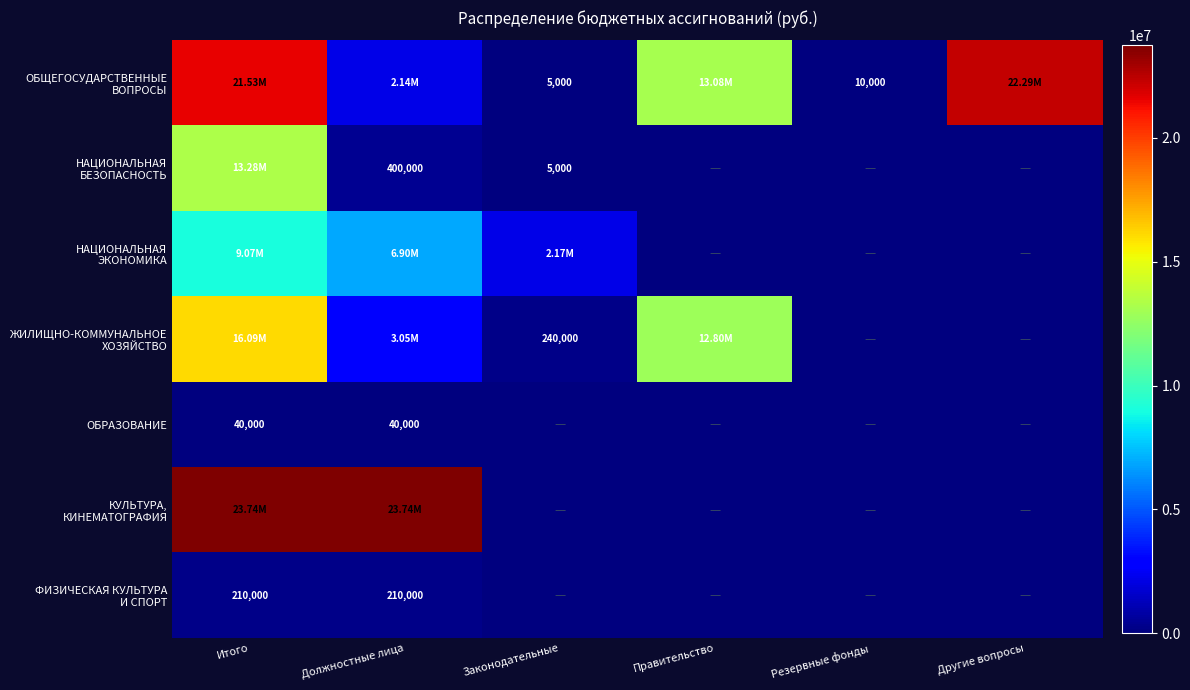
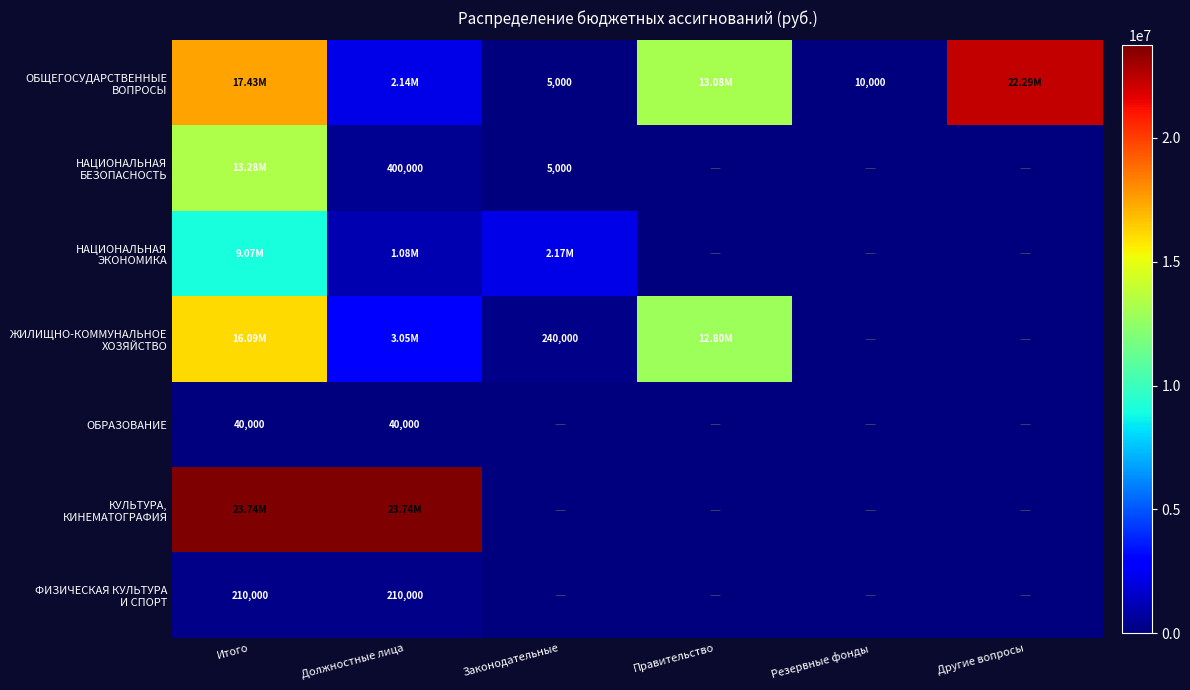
  {
    "ОБЩЕГОСУДАРСТВЕННЫЕ ВОПРОСЫ": {
-     "Итого": "21.53M",
+     "Итого": "17.43M",
      "Должностные лица": "2.14M",
      "Законодательные": "5,000",
      "Правительство": "13.08M",
      "Резервные фонды": "10,000",
      "Другие вопросы": "22.29M"
    },
    "НАЦИОНАЛЬНАЯ БЕЗОПАСНОСТЬ": {
      "Итого": "13.28M",
      "Должностные лица": "400,000",
      "Законодательные": "5,000"
    },
    "НАЦИОНАЛЬНАЯ ЭКОНОМИКА": {
      "Итого": "9.07M",
-     "Должностные лица": "6.90M",
+     "Должностные лица": "1.08M",
      "Законодательные": "2.17M"
    },
    "ЖИЛИЩНО-КОММУНАЛЬНОЕ ХОЗЯЙСТВО": {
      "Итого": "16.09M",
      "Должностные лица": "3.05M",
      "Законодательные": "240,000",
      "Правительство": "12.80M"
    },
    "ОБРАЗОВАНИЕ": {
      "Итого": "40,000",
      "Должностные лица": "40,000"
    },
    "КУЛЬТУРА, КИНЕМАТОГРАФИЯ": {
      "Итого": "23.74M",
      "Должностные лица": "23.74M"
    },
    "ФИЗИЧЕСКАЯ КУЛЬТУРА И СПОРТ": {
      "Итого": "210,000",
      "Должностные лица": "210,000"
    }
  }
